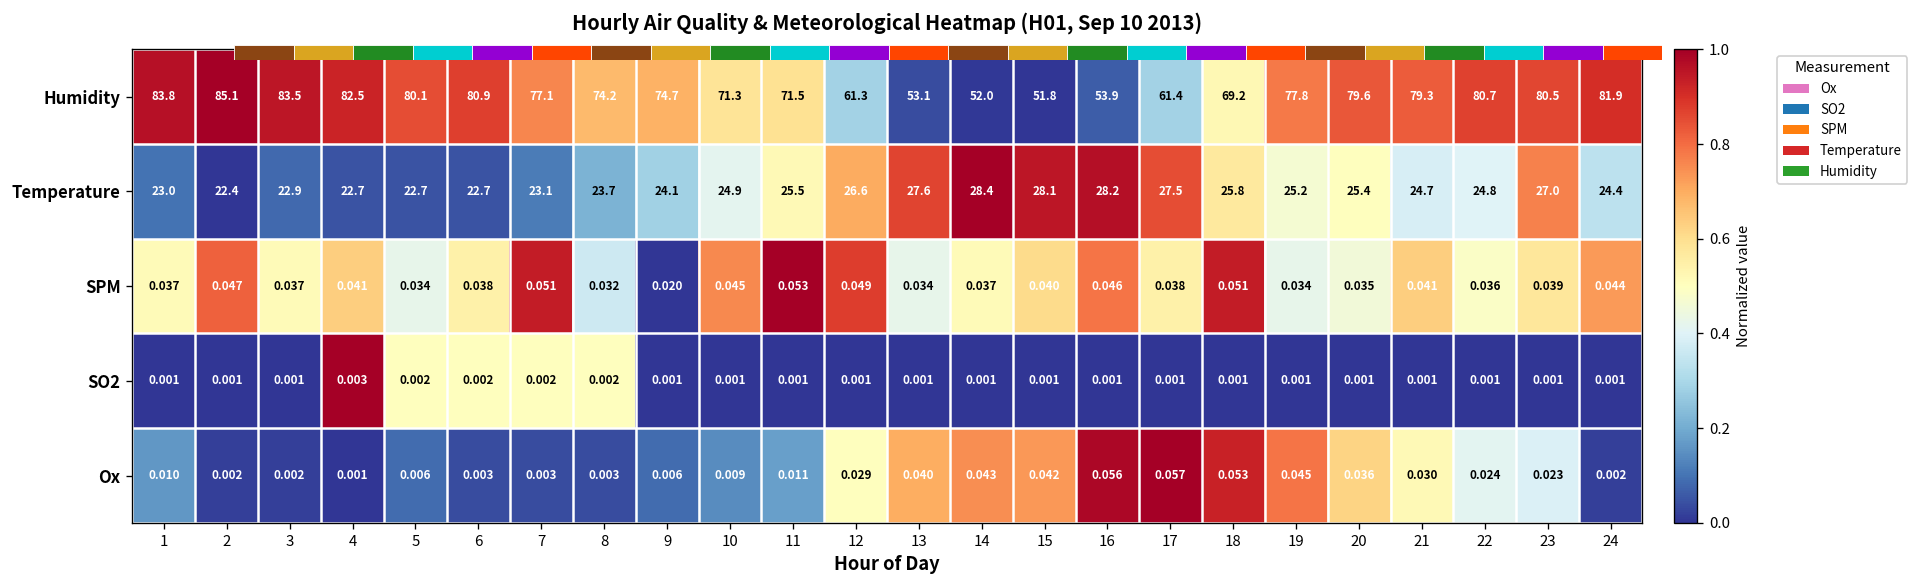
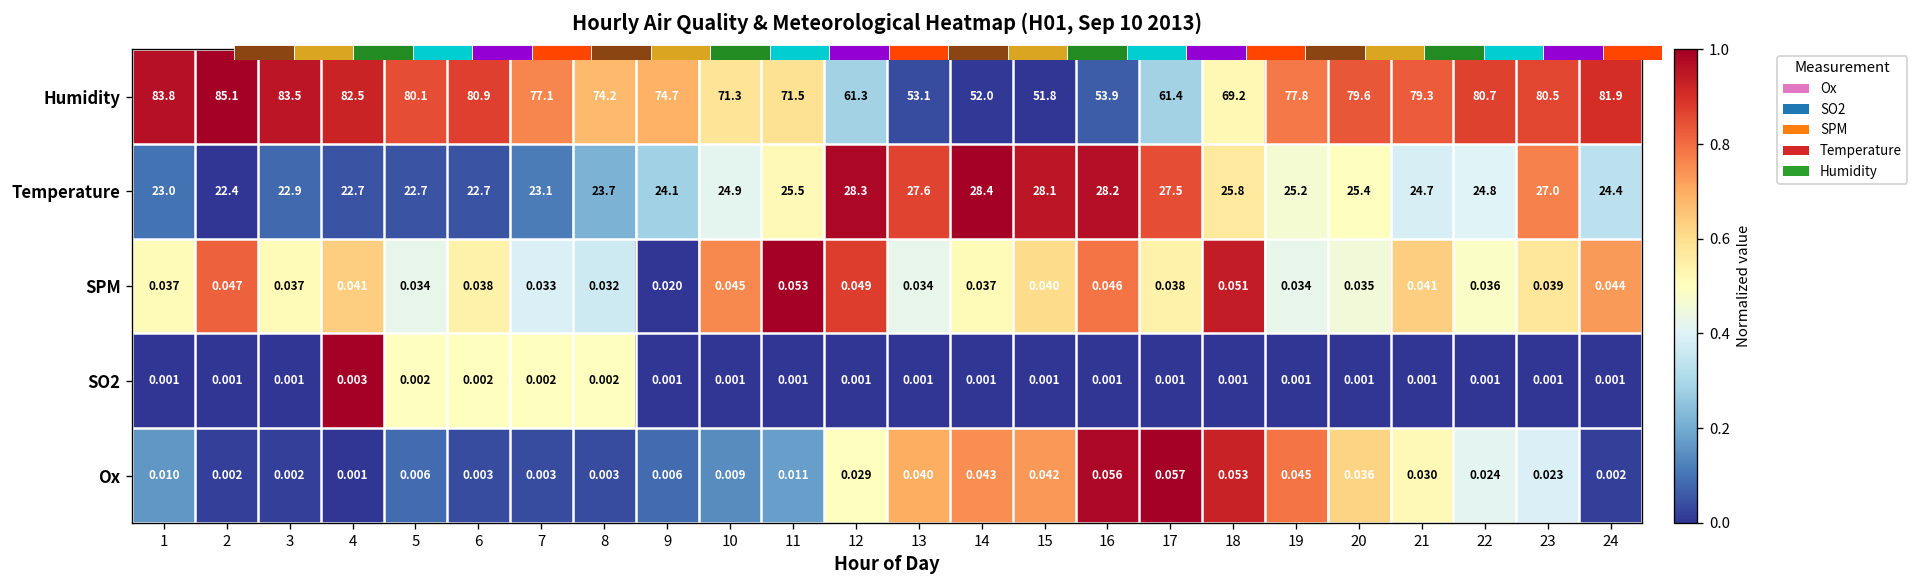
  {
    "Hourly Air Quality & Meteorological Heatmap (H01, Sep 10 2013)": {
      "Humidity": {
        "1": 83.8,
        "2": 85.1,
        "3": 83.5,
        "4": 82.5,
        "5": 80.1,
        "6": 80.9,
        "7": 77.1,
        "8": 74.2,
        "9": 74.7,
        "10": 71.3,
        "11": 71.5,
        "12": 61.3,
        "13": 53.1,
        "14": 52.0,
        "15": 51.8,
        "16": 53.9,
        "17": 61.4,
        "18": 69.2,
        "19": 77.8,
        "20": 79.6,
        "21": 79.3,
        "22": 80.7,
        "23": 80.5,
        "24": 81.9
      },
      "Temperature": {
        "1": 23.0,
        "2": 22.4,
        "3": 22.9,
        "4": 22.7,
        "5": 22.7,
        "6": 22.7,
        "7": 23.1,
        "8": 23.7,
        "9": 24.1,
        "10": 24.9,
        "11": 25.5,
-       "12": 26.6,
+       "12": 28.3,
        "13": 27.6,
        "14": 28.4,
        "15": 28.1,
        "16": 28.2,
        "17": 27.5,
        "18": 25.8,
        "19": 25.2,
        "20": 25.4,
        "21": 24.7,
        "22": 24.8,
        "23": 27.0,
        "24": 24.4
      },
      "SPM": {
        "1": 0.037,
        "2": 0.047,
        "3": 0.037,
        "4": 0.041,
        "5": 0.034,
        "6": 0.038,
-       "7": 0.051,
+       "7": 0.033,
        "8": 0.032,
        "9": 0.020,
        "10": 0.045,
        "11": 0.053,
        "12": 0.049,
        "13": 0.034,
        "14": 0.037,
        "15": 0.040,
        "16": 0.046,
        "17": 0.038,
        "18": 0.051,
        "19": 0.034,
        "20": 0.035,
        "21": 0.041,
        "22": 0.036,
        "23": 0.039,
        "24": 0.044
      },
      "SO2": {
        "1": 0.001,
        "2": 0.001,
        "3": 0.001,
        "4": 0.003,
        "5": 0.002,
        "6": 0.002,
        "7": 0.002,
        "8": 0.002,
        "9": 0.001,
        "10": 0.001,
        "11": 0.001,
        "12": 0.001,
        "13": 0.001,
        "14": 0.001,
        "15": 0.001,
        "16": 0.001,
        "17": 0.001,
        "18": 0.001,
        "19": 0.001,
        "20": 0.001,
        "21": 0.001,
        "22": 0.001,
        "23": 0.001,
        "24": 0.001
      },
      "Ox": {
        "1": 0.010,
        "2": 0.002,
        "3": 0.002,
        "4": 0.001,
        "5": 0.006,
        "6": 0.003,
        "7": 0.003,
        "8": 0.003,
        "9": 0.006,
        "10": 0.009,
        "11": 0.011,
        "12": 0.029,
        "13": 0.040,
        "14": 0.043,
        "15": 0.042,
        "16": 0.056,
        "17": 0.057,
        "18": 0.053,
        "19": 0.045,
        "20": 0.036,
        "21": 0.030,
        "22": 0.024,
        "23": 0.023,
        "24": 0.002
      }
    }
  }
